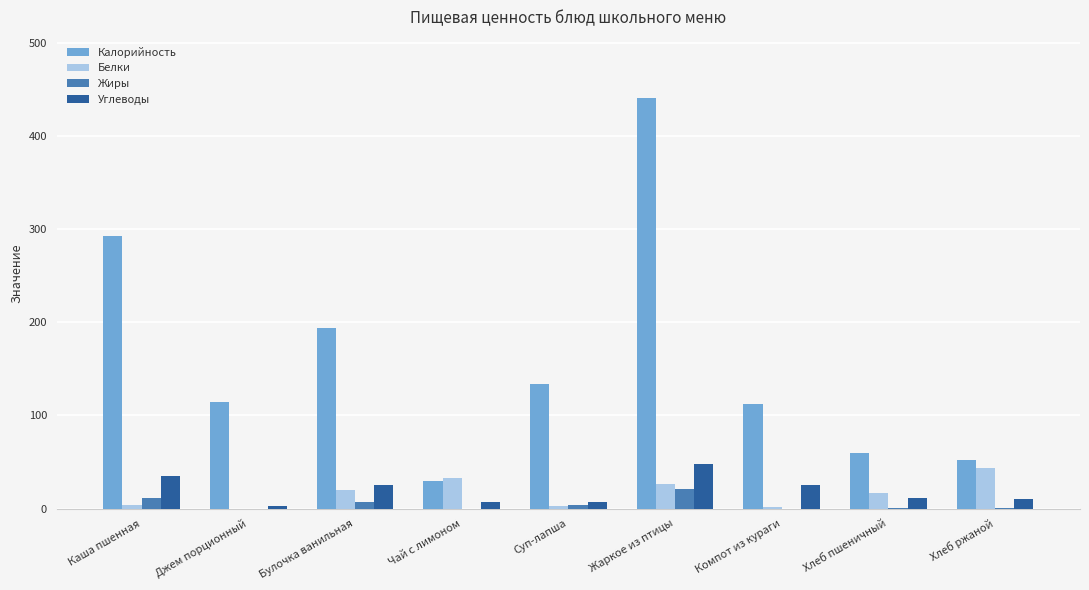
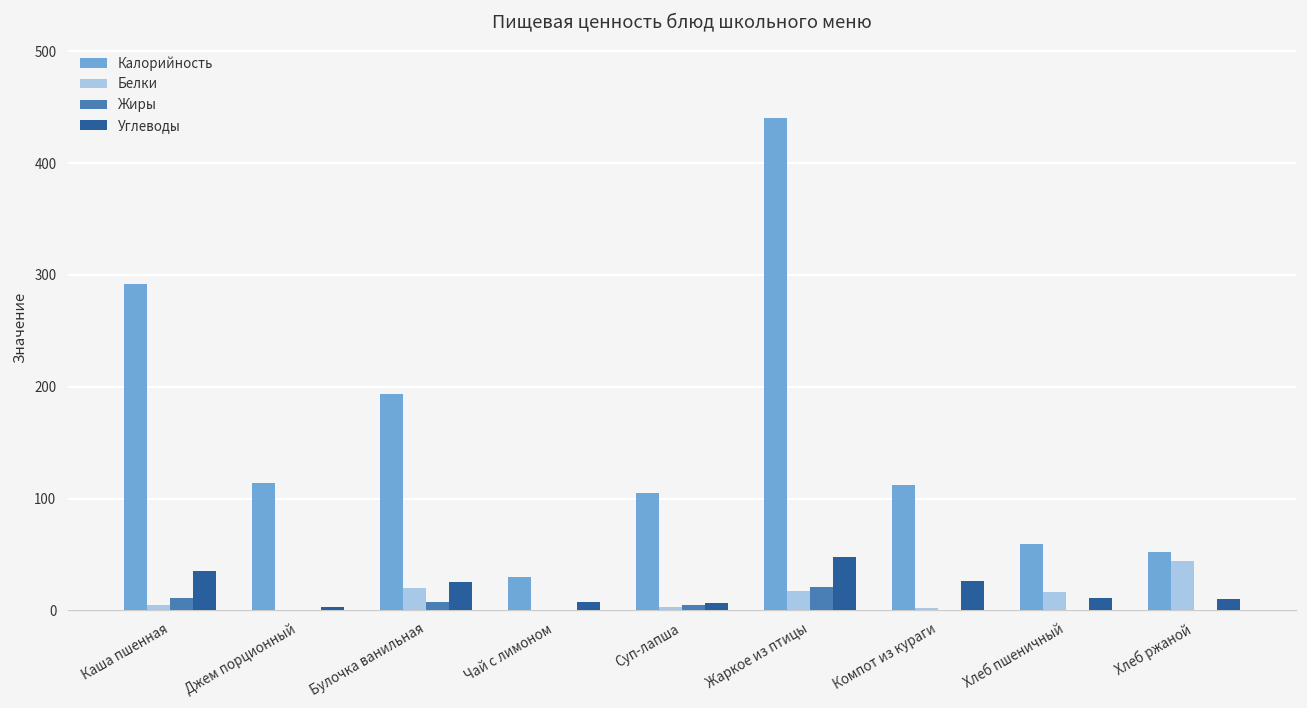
  {
    "Калорийность": {
      "Каша пшенная": 290,
      "Джем порционный": 110,
      "Булочка ванильная": 190,
      "Чай с лимоном": 30,
-     "Суп-лапша": 130,
+     "Суп-лапша": 110,
      "Жаркое из птицы": 440,
      "Компот из кураги": 110,
      "Хлеб пшеничный": 60,
      "Хлеб ржаной": 50
    },
    "Белки": {
      "Каша пшенная": 0,
      "Булочка ванильная": 20,
-     "Чай с лимоном": 30,
+     "Чай с лимоном": 0,
      "Суп-лапша": 0,
-     "Жаркое из птицы": 30,
+     "Жаркое из птицы": 20,
      "Хлеб пшеничный": 20,
      "Хлеб ржаной": 40
    }
  }
